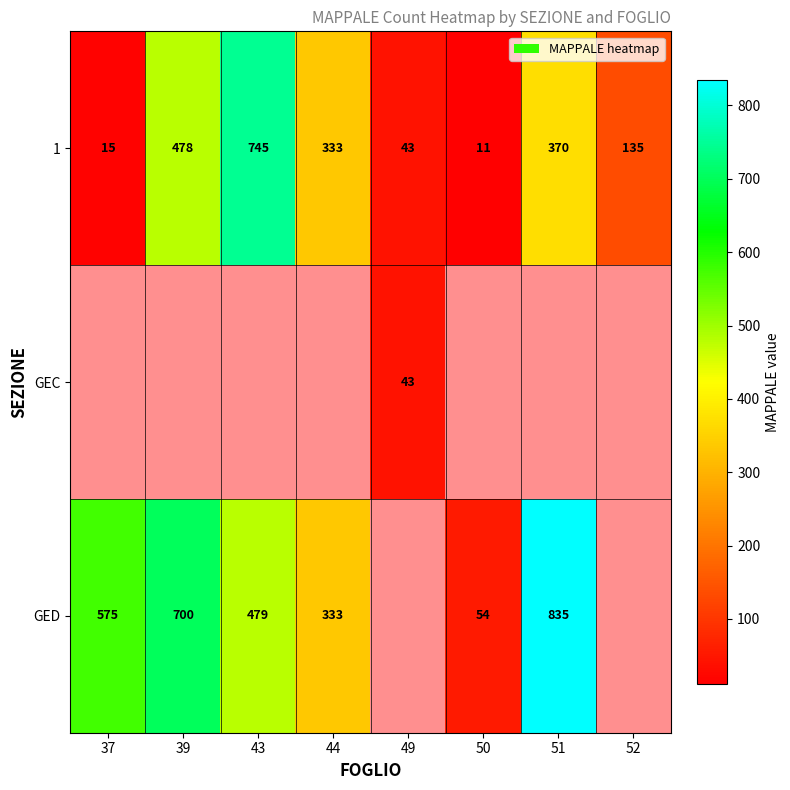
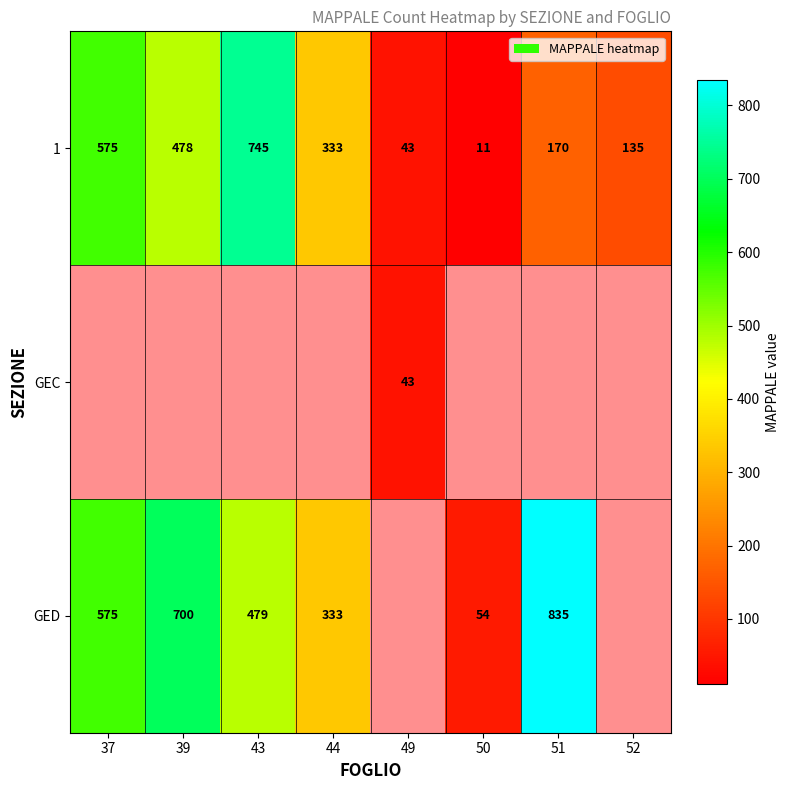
  {
    "1": {
-     "37": 15,
+     "37": 575,
      "39": 478,
      "43": 745,
      "44": 333,
      "49": 43,
      "50": 11,
-     "51": 370,
+     "51": 170,
      "52": 135
    },
    "GEC": {
      "49": 43
    },
    "GED": {
      "37": 575,
      "39": 700,
      "43": 479,
      "44": 333,
      "50": 54,
      "51": 835
    }
  }
